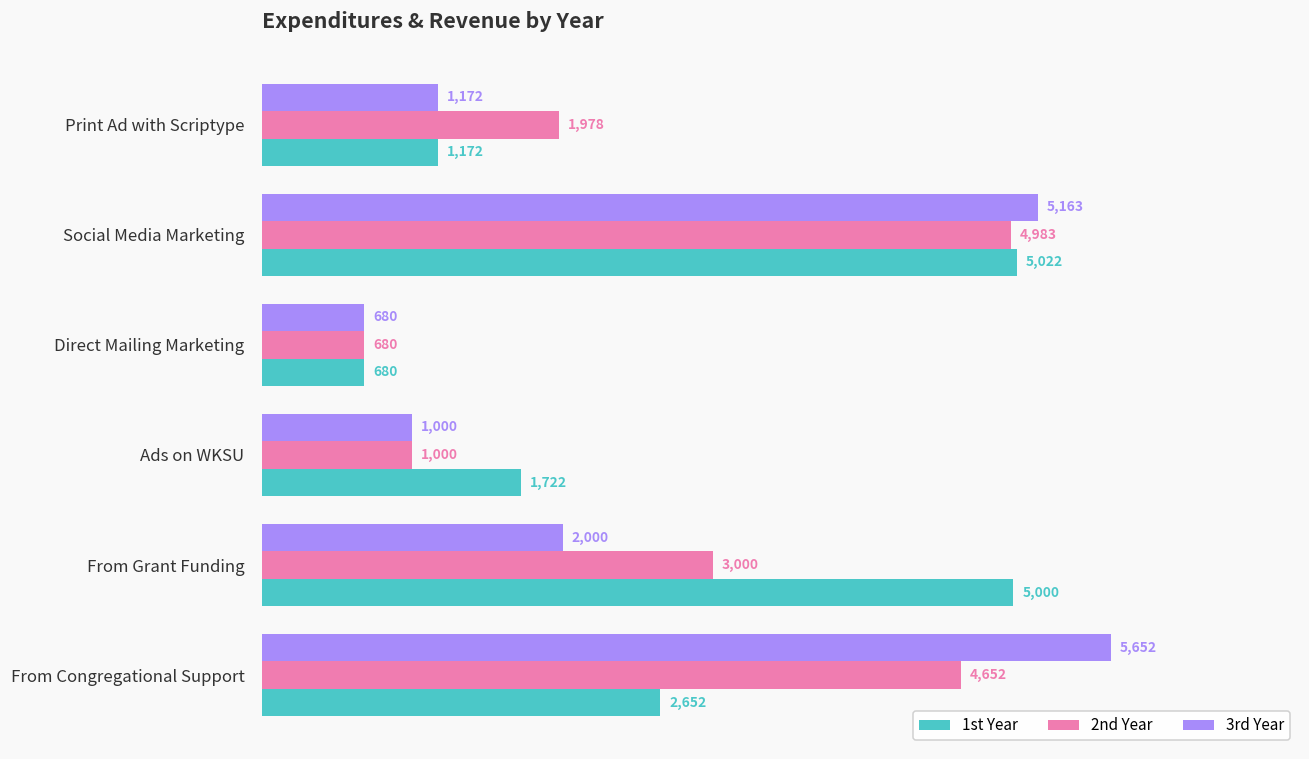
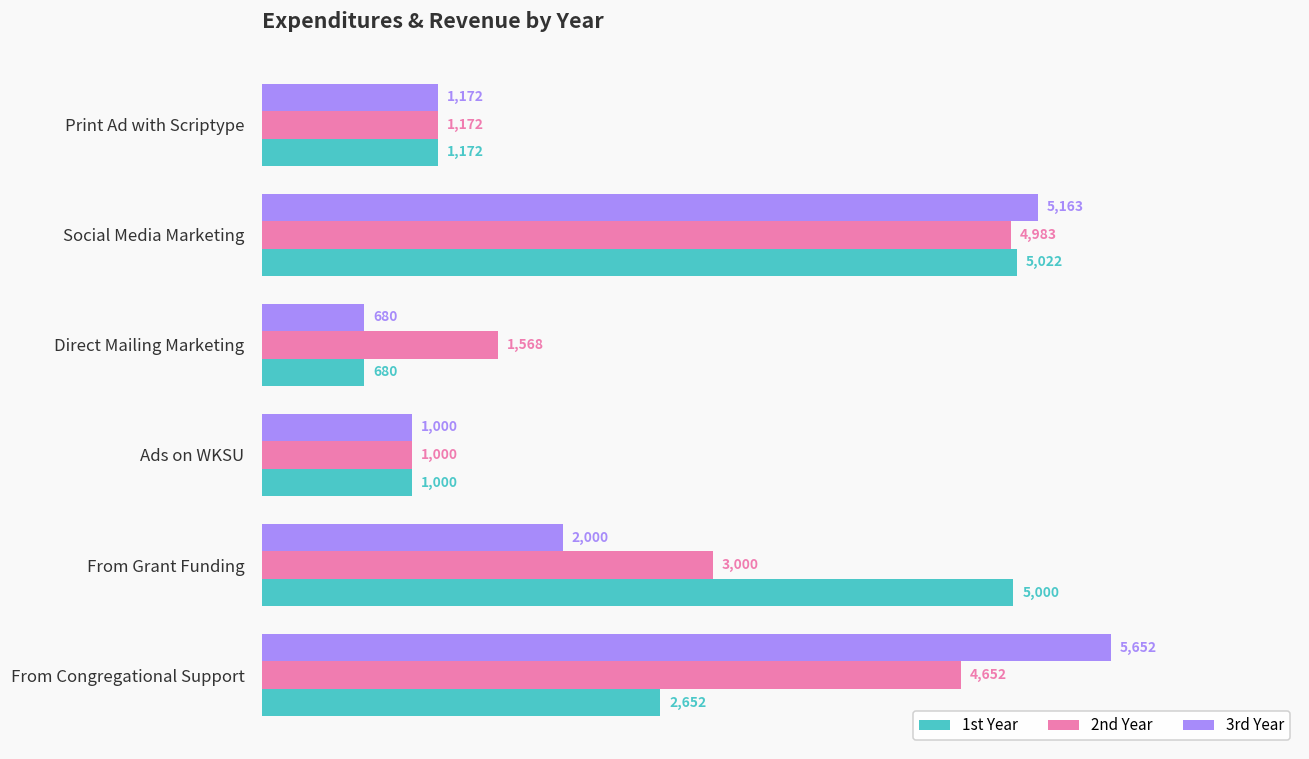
  {
    "1st Year": {
      "Print Ad with Scriptype": "1,172",
      "Social Media Marketing": "5,022",
      "Direct Mailing Marketing": "680",
-     "Ads on WKSU": "1,722",
+     "Ads on WKSU": "1,000",
      "From Grant Funding": "5,000",
      "From Congregational Support": "2,652"
    },
    "2nd Year": {
-     "Print Ad with Scriptype": "1,978",
+     "Print Ad with Scriptype": "1,172",
      "Social Media Marketing": "4,983",
-     "Direct Mailing Marketing": "680",
+     "Direct Mailing Marketing": "1,568",
      "Ads on WKSU": "1,000",
      "From Grant Funding": "3,000",
      "From Congregational Support": "4,652"
    },
    "3rd Year": {
      "Print Ad with Scriptype": "1,172",
      "Social Media Marketing": "5,163",
      "Direct Mailing Marketing": "680",
      "Ads on WKSU": "1,000",
      "From Grant Funding": "2,000",
      "From Congregational Support": "5,652"
    }
  }
